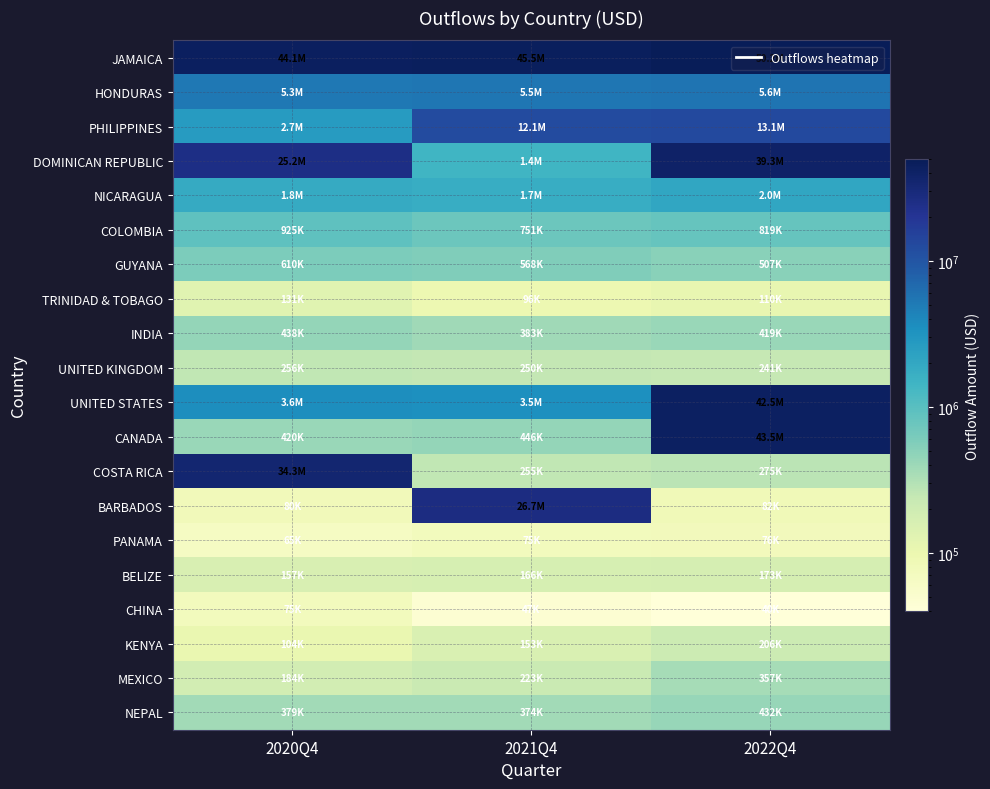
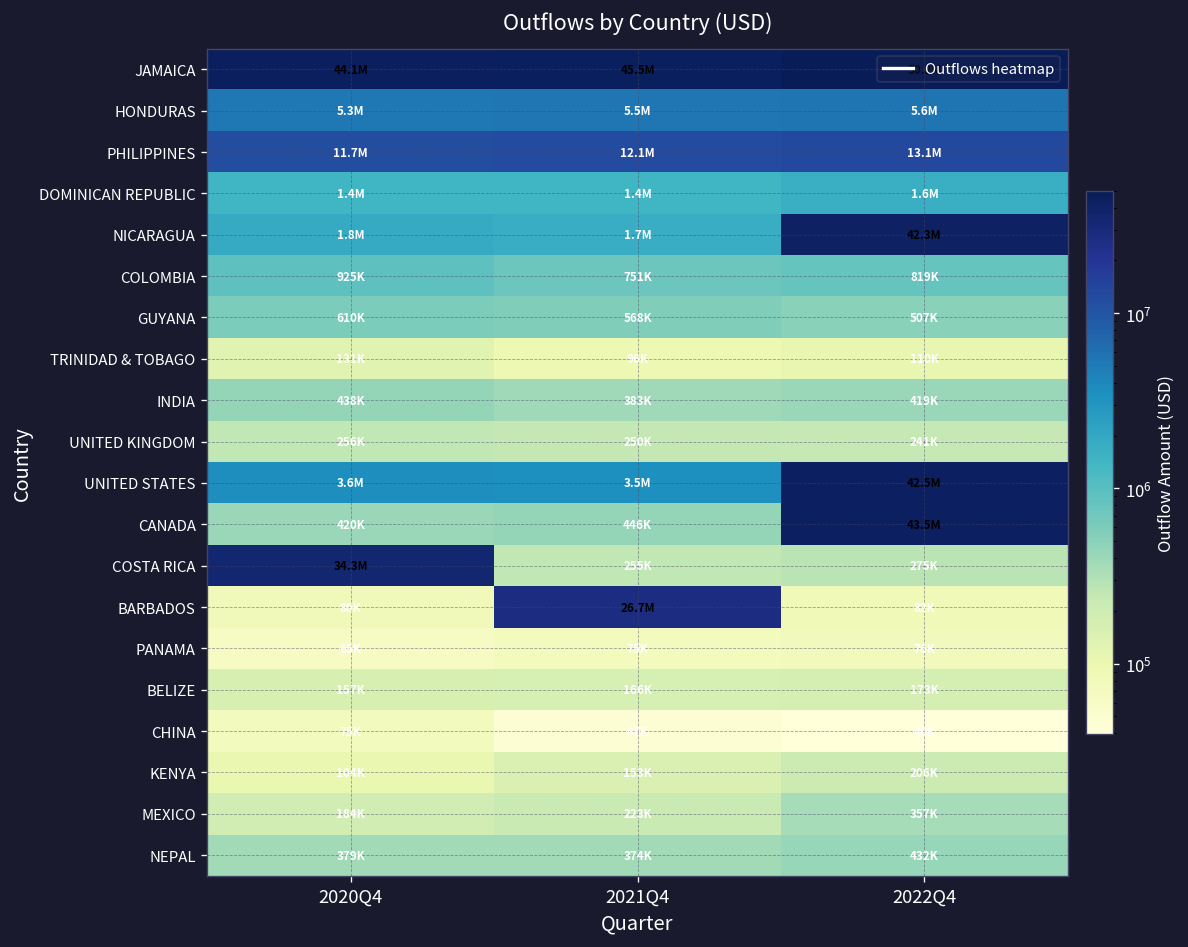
  {
    "JAMAICA": {
      "2020Q4": "44.1M",
      "2021Q4": "45.5M"
    },
    "HONDURAS": {
      "2020Q4": "5.3M",
      "2021Q4": "5.5M",
      "2022Q4": "5.6M"
    },
    "PHILIPPINES": {
-     "2020Q4": "2.7M",
+     "2020Q4": "11.7M",
      "2021Q4": "12.1M",
      "2022Q4": "13.1M"
    },
    "DOMINICAN REPUBLIC": {
-     "2020Q4": "25.2M",
+     "2020Q4": "1.4M",
      "2021Q4": "1.4M",
-     "2022Q4": "39.3M"
+     "2022Q4": "1.6M"
    },
    "NICARAGUA": {
      "2020Q4": "1.8M",
      "2021Q4": "1.7M",
-     "2022Q4": "2.0M"
+     "2022Q4": "42.3M"
    },
    "COLOMBIA": {
      "2020Q4": "925K",
      "2021Q4": "751K",
      "2022Q4": "819K"
    },
    "GUYANA": {
      "2020Q4": "610K",
      "2021Q4": "568K",
      "2022Q4": "507K"
    },
    "TRINIDAD & TOBAGO": {
      "2020Q4": "131K",
      "2021Q4": "96K",
      "2022Q4": "110K"
    },
    "INDIA": {
      "2020Q4": "438K",
      "2021Q4": "383K",
      "2022Q4": "419K"
    },
    "UNITED KINGDOM": {
      "2020Q4": "256K",
      "2021Q4": "250K",
      "2022Q4": "241K"
    },
    "UNITED STATES": {
      "2020Q4": "3.6M",
      "2021Q4": "3.5M",
      "2022Q4": "42.5M"
    },
    "CANADA": {
      "2020Q4": "420K",
      "2021Q4": "446K",
      "2022Q4": "43.5M"
    },
    "COSTA RICA": {
      "2020Q4": "34.3M",
      "2021Q4": "255K",
      "2022Q4": "275K"
    },
    "BARBADOS": {
      "2020Q4": "80K",
      "2021Q4": "26.7M",
      "2022Q4": "82K"
    },
    "PANAMA": {
      "2020Q4": "65K",
      "2021Q4": "75K",
      "2022Q4": "76K"
    },
    "BELIZE": {
      "2020Q4": "157K",
      "2021Q4": "166K",
      "2022Q4": "173K"
    },
    "CHINA": {
      "2020Q4": "75K"
    },
    "KENYA": {
      "2020Q4": "104K",
      "2021Q4": "153K",
      "2022Q4": "206K"
    },
    "MEXICO": {
      "2020Q4": "184K",
      "2021Q4": "223K",
      "2022Q4": "357K"
    },
    "NEPAL": {
      "2020Q4": "379K",
      "2021Q4": "374K",
      "2022Q4": "432K"
    }
  }
